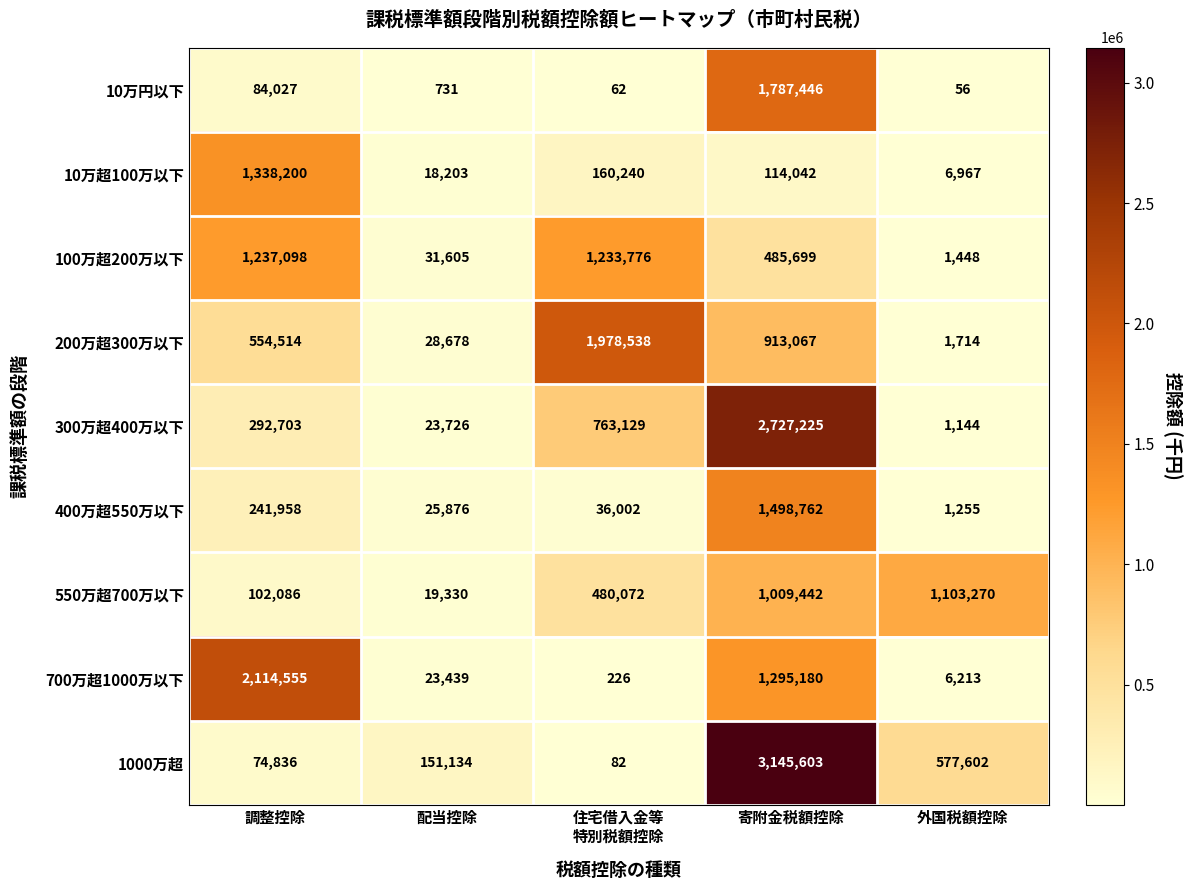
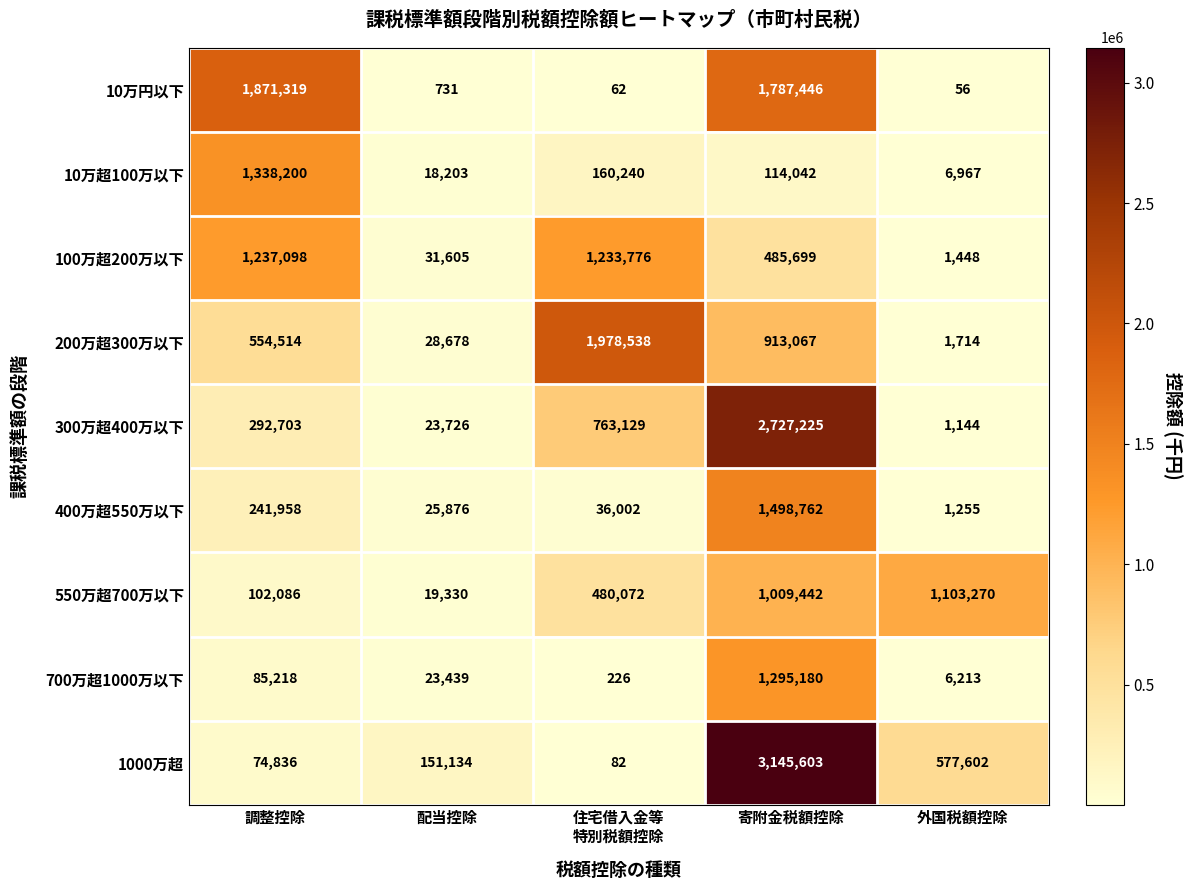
  {
    "10万円以下": {
-     "調整控除": "84,027",
+     "調整控除": "1,871,319",
      "配当控除": "731",
      "住宅借入金等 特別税額控除": "62",
      "寄附金税額控除": "1,787,446",
      "外国税額控除": "56"
    },
    "10万超100万以下": {
      "調整控除": "1,338,200",
      "配当控除": "18,203",
      "住宅借入金等 特別税額控除": "160,240",
      "寄附金税額控除": "114,042",
      "外国税額控除": "6,967"
    },
    "100万超200万以下": {
      "調整控除": "1,237,098",
      "配当控除": "31,605",
      "住宅借入金等 特別税額控除": "1,233,776",
      "寄附金税額控除": "485,699",
      "外国税額控除": "1,448"
    },
    "200万超300万以下": {
      "調整控除": "554,514",
      "配当控除": "28,678",
      "住宅借入金等 特別税額控除": "1,978,538",
      "寄附金税額控除": "913,067",
      "外国税額控除": "1,714"
    },
    "300万超400万以下": {
      "調整控除": "292,703",
      "配当控除": "23,726",
      "住宅借入金等 特別税額控除": "763,129",
      "寄附金税額控除": "2,727,225",
      "外国税額控除": "1,144"
    },
    "400万超550万以下": {
      "調整控除": "241,958",
      "配当控除": "25,876",
      "住宅借入金等 特別税額控除": "36,002",
      "寄附金税額控除": "1,498,762",
      "外国税額控除": "1,255"
    },
    "550万超700万以下": {
      "調整控除": "102,086",
      "配当控除": "19,330",
      "住宅借入金等 特別税額控除": "480,072",
      "寄附金税額控除": "1,009,442",
      "外国税額控除": "1,103,270"
    },
    "700万超1000万以下": {
-     "調整控除": "2,114,555",
+     "調整控除": "85,218",
      "配当控除": "23,439",
      "住宅借入金等 特別税額控除": "226",
      "寄附金税額控除": "1,295,180",
      "外国税額控除": "6,213"
    },
    "1000万超": {
      "調整控除": "74,836",
      "配当控除": "151,134",
      "住宅借入金等 特別税額控除": "82",
      "寄附金税額控除": "3,145,603",
      "外国税額控除": "577,602"
    }
  }
